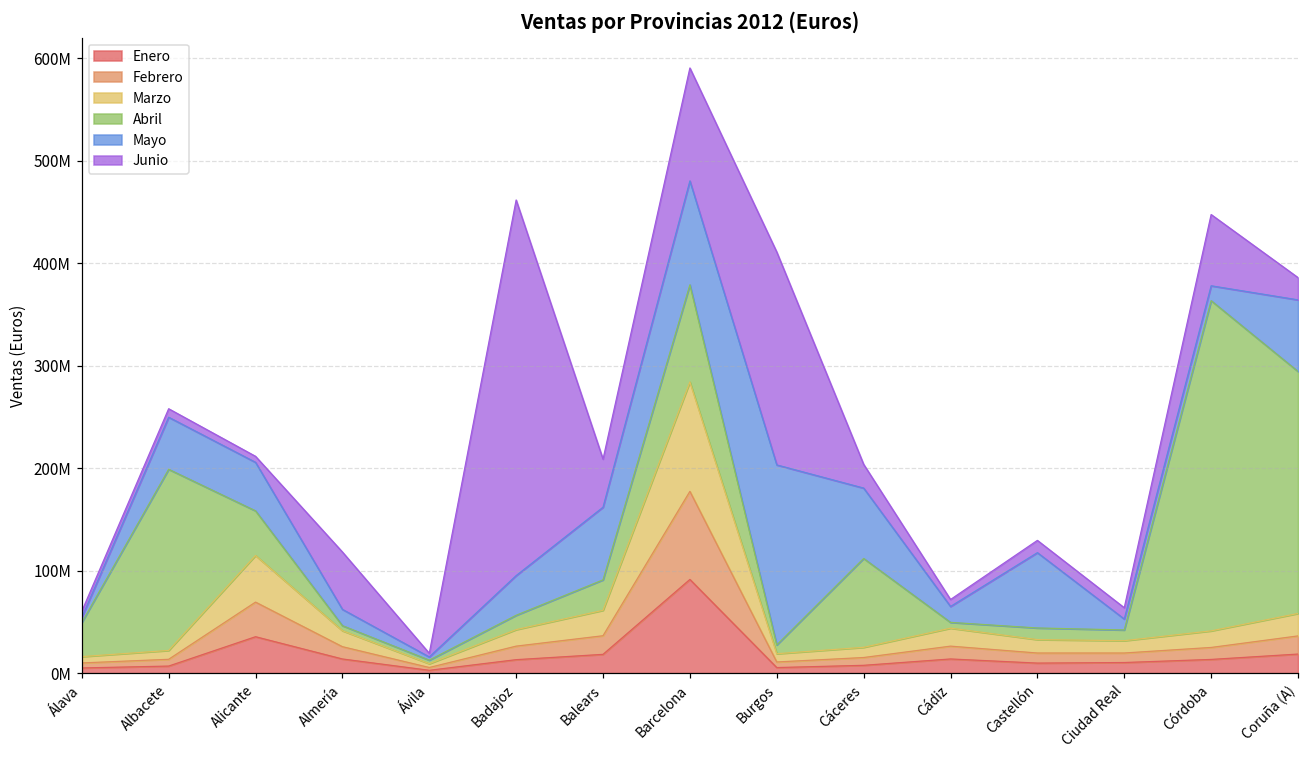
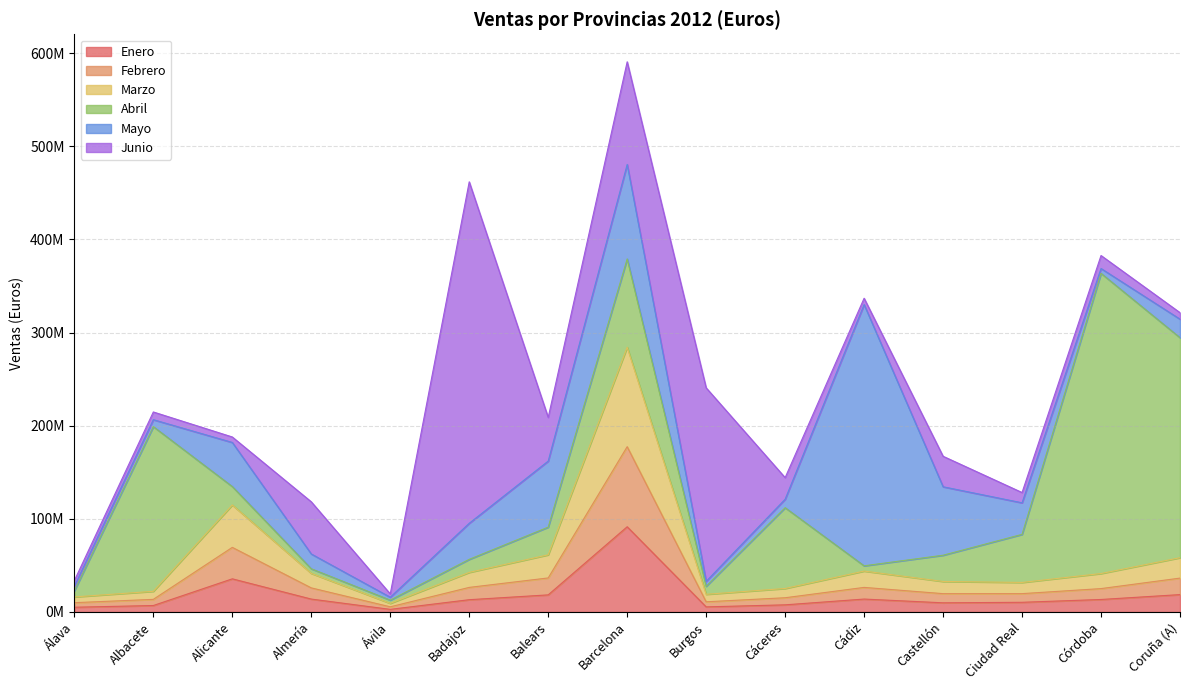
  {
    "Abril": {
-     "Álava": 30000000,
+     "Álava": 10000000,
      "Albacete": 180000000,
-     "Alicante": 40000000,
+     "Alicante": 20000000,
      "Almería": 0,
      "Ávila": 0,
      "Badajoz": 10000000,
      "Balears": 30000000,
      "Barcelona": 90000000,
      "Burgos": 10000000,
      "Cáceres": 90000000,
      "Cádiz": 10000000,
-     "Castellón": 10000000,
-     "Ciudad Real": 10000000,
+     "Castellón": 30000000,
+     "Ciudad Real": 50000000,
      "Córdoba": 320000000,
      "Coruña (A)": 240000000
    },
    "Mayo": {
      "Álava": 0,
-     "Albacete": 50000000,
+     "Albacete": 10000000,
      "Alicante": 50000000,
      "Almería": 20000000,
      "Ávila": 0,
      "Badajoz": 40000000,
      "Balears": 70000000,
      "Barcelona": 100000000,
-     "Burgos": 180000000,
-     "Cáceres": 70000000,
-     "Cádiz": 20000000,
+     "Burgos": 10000000,
+     "Cáceres": 10000000,
+     "Cádiz": 280000000,
      "Castellón": 70000000,
-     "Ciudad Real": 10000000,
-     "Córdoba": 15000000,
-     "Coruña (A)": 70000000
+     "Ciudad Real": 30000000,
+     "Córdoba": 5000000,
+     "Coruña (A)": 20000000
    },
    "Junio": {
      "Álava": 10000000,
      "Albacete": 10000000,
      "Alicante": 10000000,
      "Almería": 60000000,
      "Ávila": 0,
      "Badajoz": 370000000,
      "Balears": 50000000,
      "Barcelona": 110000000,
      "Burgos": 210000000,
      "Cáceres": 20000000,
      "Cádiz": 10000000,
-     "Castellón": 10000000,
+     "Castellón": 30000000,
      "Ciudad Real": 10000000,
-     "Córdoba": 70000000,
-     "Coruña (A)": 20000000
+     "Córdoba": 10000000,
+     "Coruña (A)": 10000000
    }
  }
